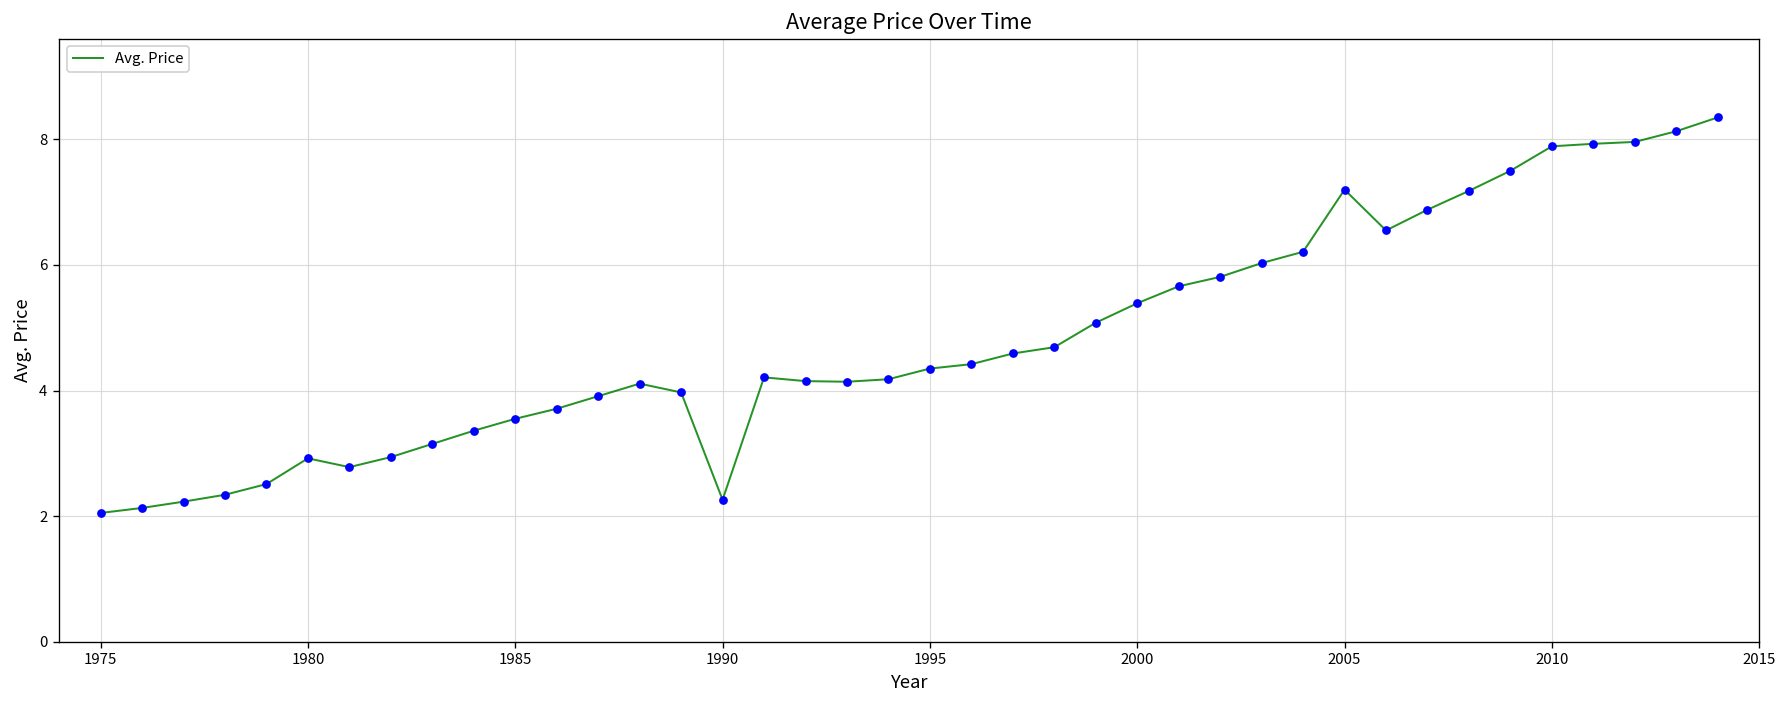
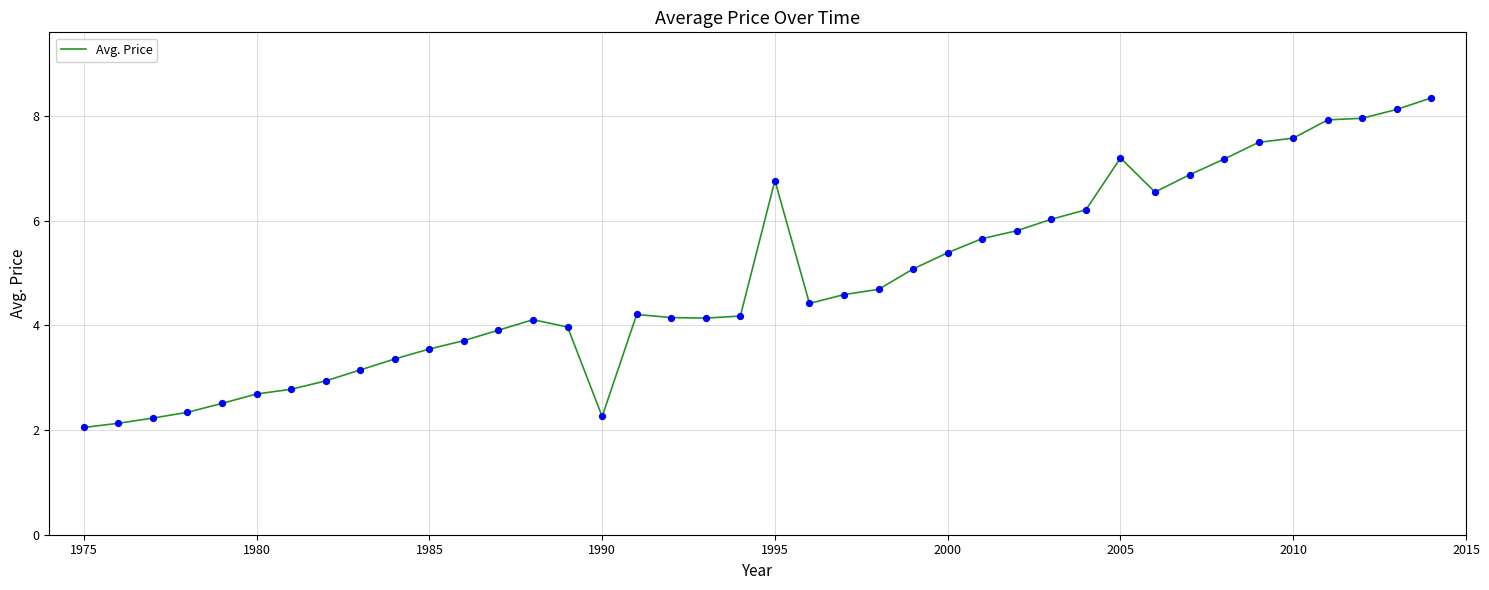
  {
    "1975": 2.1,
-   "1980": 2.9,
+   "1980": 2.7,
    "1985": 3.6,
    "1990": 2.3,
-   "1995": 4.4,
+   "1995": 6.8,
    "2000": 5.4,
    "2005": 7.2,
-   "2010": 7.9
+   "2010": 7.6
  }
